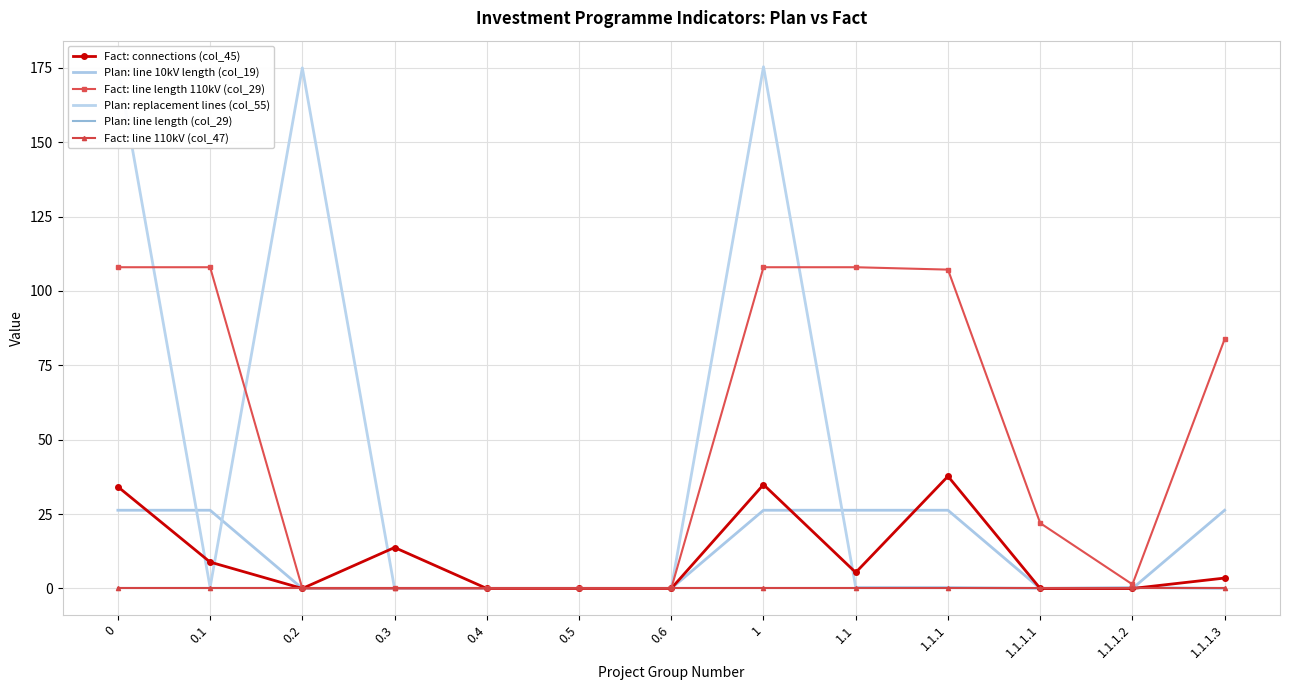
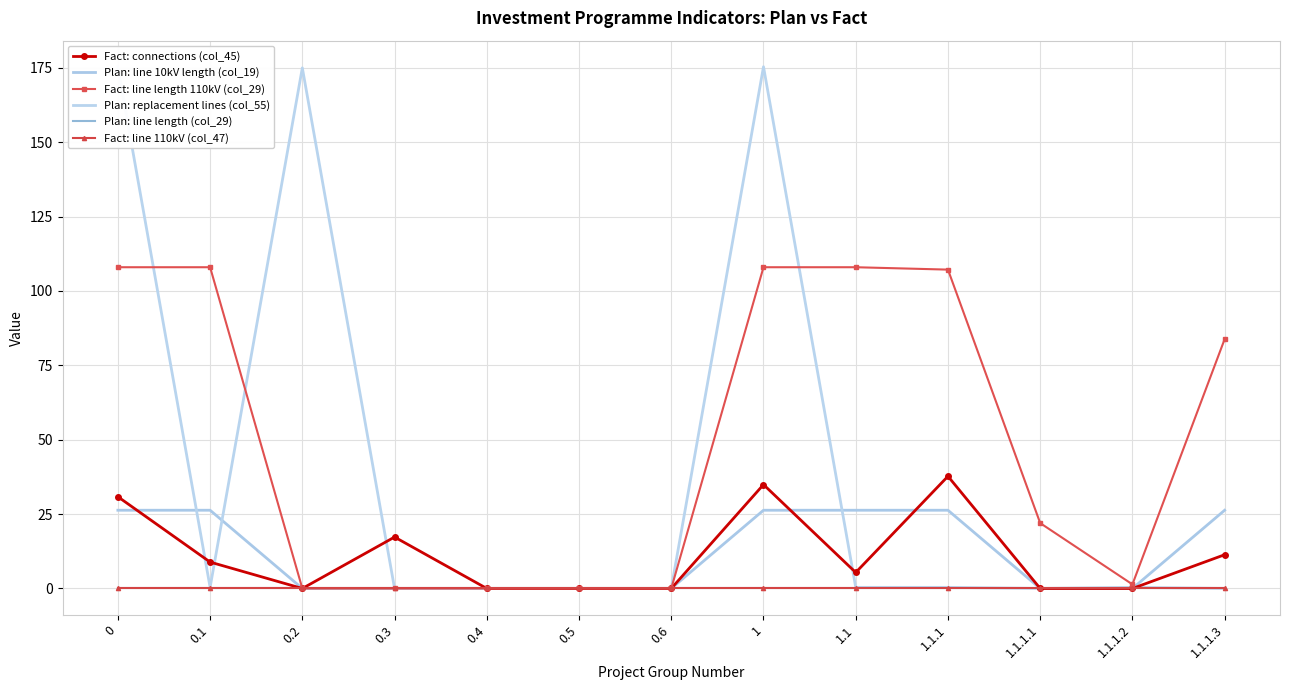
  {
    "Fact: connections (col_45)": {
-     "0": 34,
+     "0": 31,
      "0.1": 9,
-     "0.3": 14,
+     "0.3": 17,
      "1": 35,
      "1.1": 5,
      "1.1.1": 38,
-     "1.1.1.3": 4
+     "1.1.1.3": 11
    }
  }
